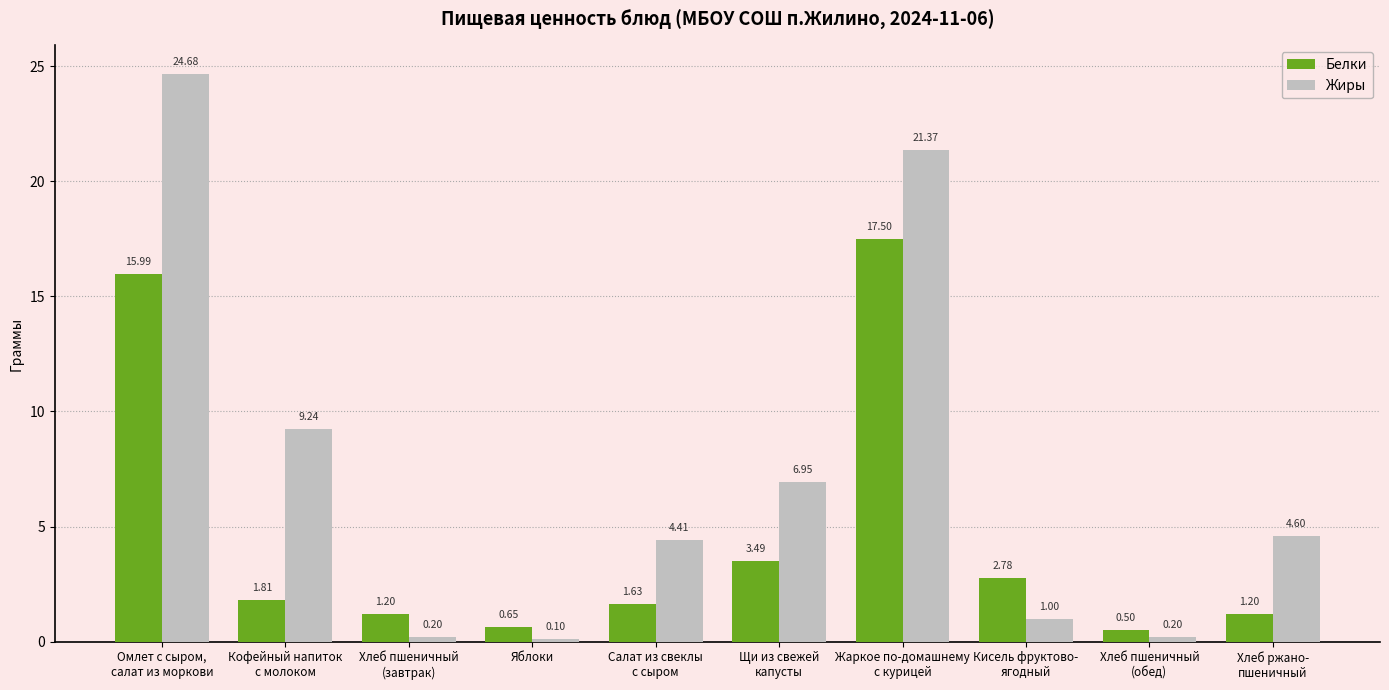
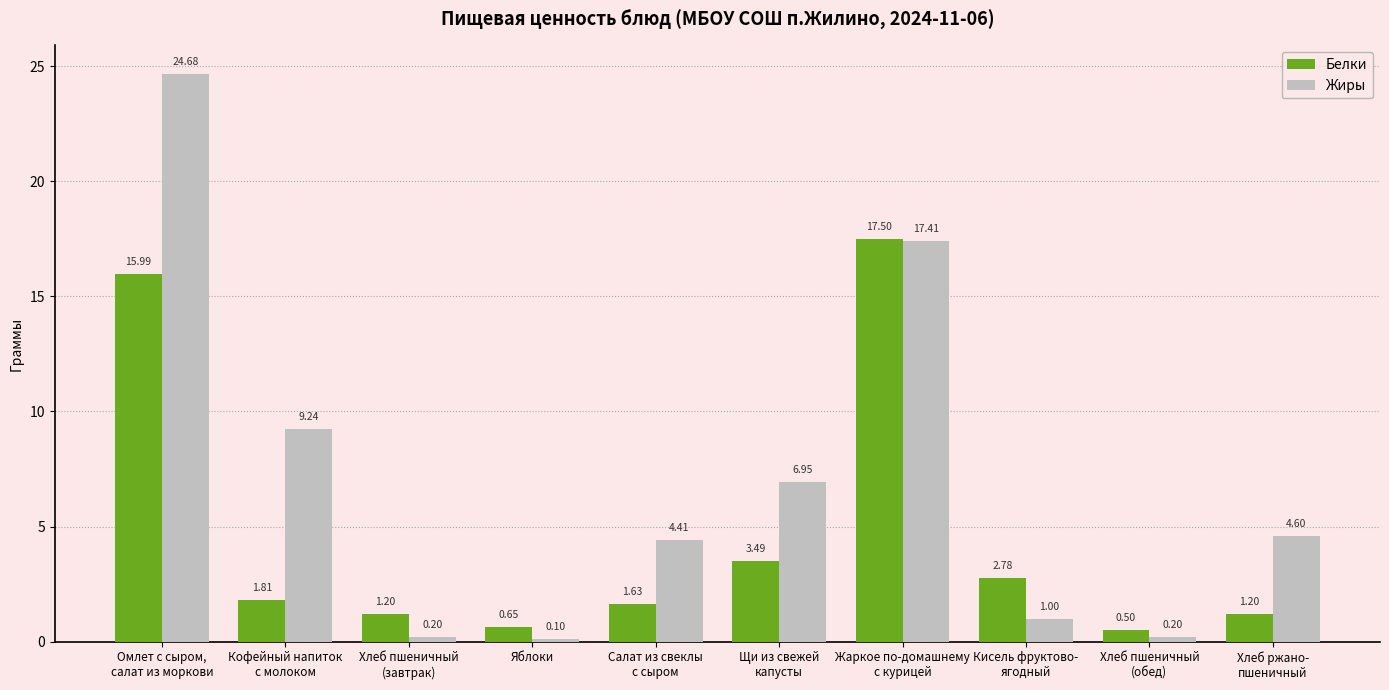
  {
    "Белки": {
      "Омлет с сыром, салат из моркови": 15.99,
      "Кофейный напиток с молоком": 1.81,
      "Хлеб пшеничный (завтрак)": 1.20,
      "Яблоки": 0.65,
      "Салат из свеклы с сыром": 1.63,
      "Щи из свежей капусты": 3.49,
      "Жаркое по-домашнему с курицей": 17.50,
      "Кисель фруктово- ягодный": 2.78,
      "Хлеб пшеничный (обед)": 0.50,
      "Хлеб ржано- пшеничный": 1.20
    },
    "Жиры": {
      "Омлет с сыром, салат из моркови": 24.68,
      "Кофейный напиток с молоком": 9.24,
      "Хлеб пшеничный (завтрак)": 0.20,
      "Яблоки": 0.10,
      "Салат из свеклы с сыром": 4.41,
      "Щи из свежей капусты": 6.95,
-     "Жаркое по-домашнему с курицей": 21.37,
+     "Жаркое по-домашнему с курицей": 17.41,
      "Кисель фруктово- ягодный": 1.00,
      "Хлеб пшеничный (обед)": 0.20,
      "Хлеб ржано- пшеничный": 4.60
    }
  }
